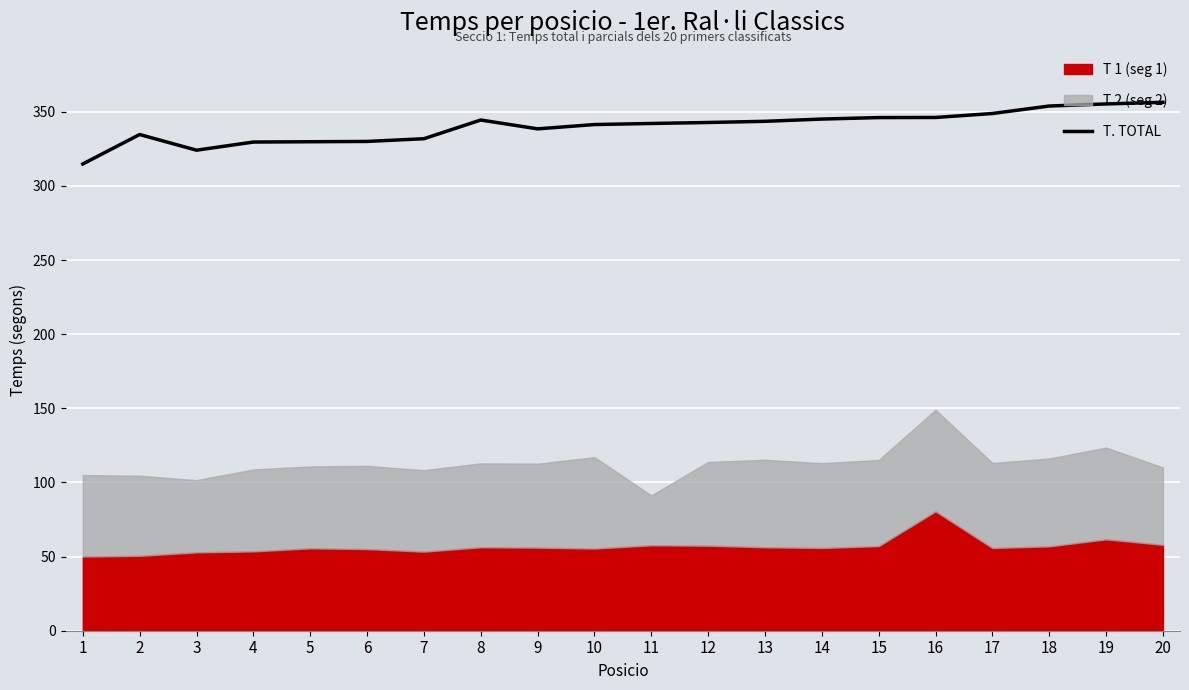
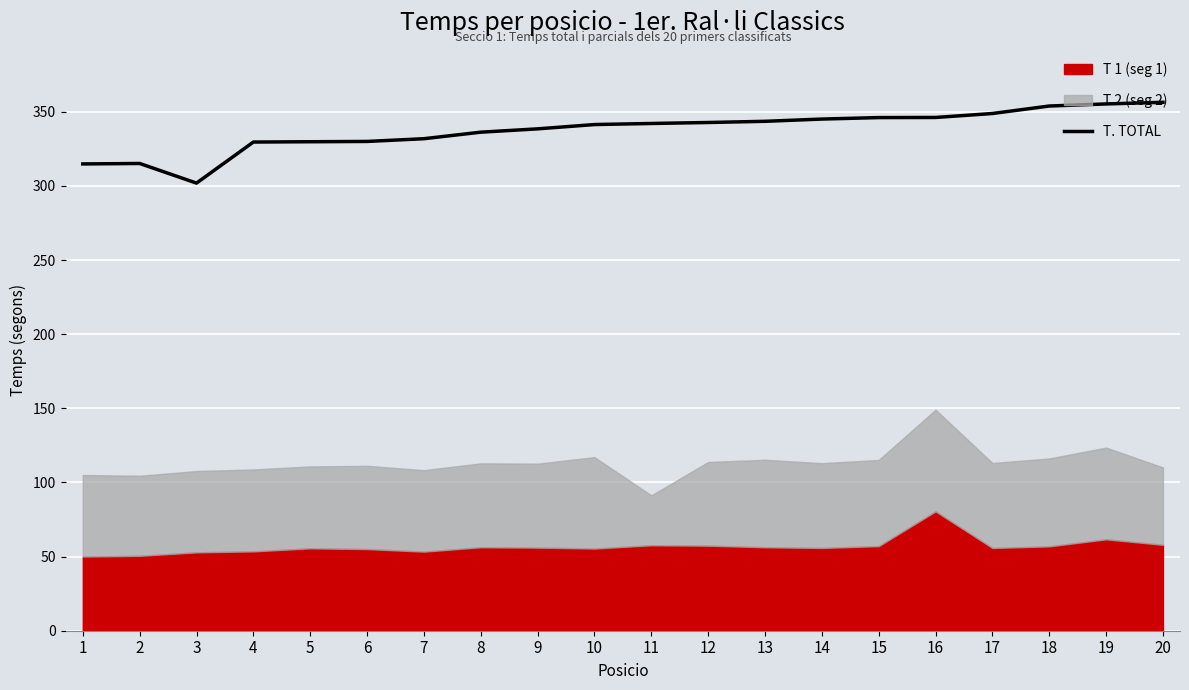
  {
    "T. TOTAL": {
      "1": 315,
-     "2": 335,
-     "3": 324,
+     "2": 315,
+     "3": 302,
      "4": 330,
      "5": 330,
      "6": 330,
      "7": 332,
-     "8": 345,
+     "8": 336,
      "9": 339,
      "10": 341,
      "11": 342,
      "12": 343,
      "13": 344,
      "14": 345,
      "15": 346,
      "16": 346,
      "17": 349,
      "18": 354,
      "19": 355,
      "20": 356
    },
    "T 1 (seg 1)": {
      "1": 50,
      "2": 51,
      "3": 53,
      "4": 54,
      "5": 56,
      "6": 55,
      "7": 53,
      "8": 56,
      "9": 56,
      "10": 55,
      "11": 58,
      "12": 57,
      "13": 56,
      "14": 56,
      "15": 57,
      "16": 81,
      "17": 56,
      "18": 57,
      "19": 62,
      "20": 58
    },
    "T 2 (seg 2)": {
      "1": 55,
      "2": 54,
-     "3": 49,
+     "3": 55,
      "4": 55,
      "5": 55,
      "6": 56,
      "7": 55,
      "8": 57,
      "9": 57,
      "10": 62,
      "11": 34,
      "12": 56,
      "13": 59,
      "14": 57,
      "15": 58,
      "16": 69,
      "17": 57,
      "18": 59,
      "19": 62,
      "20": 52
    }
  }
